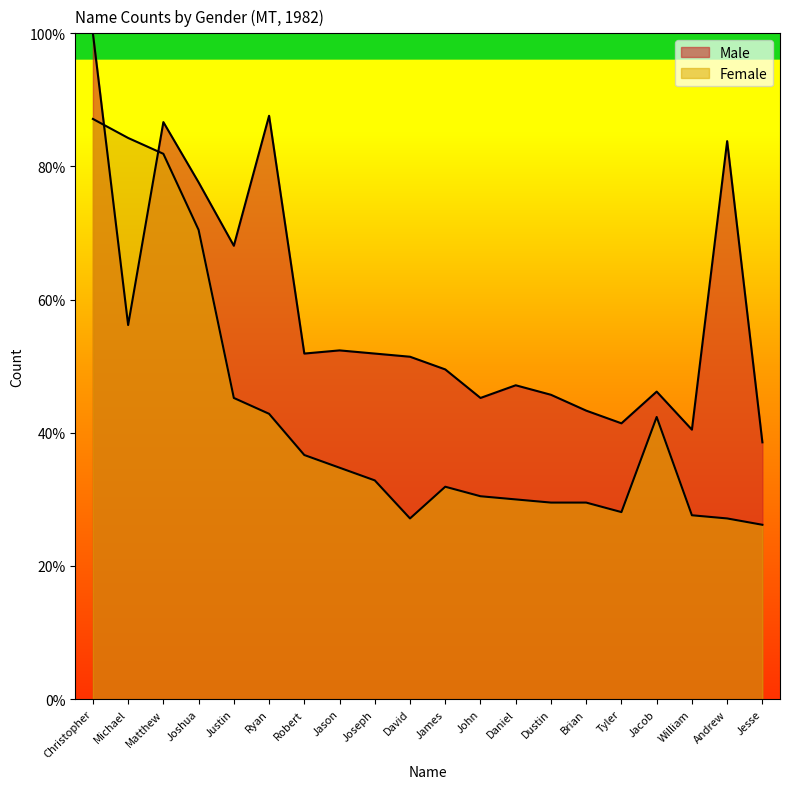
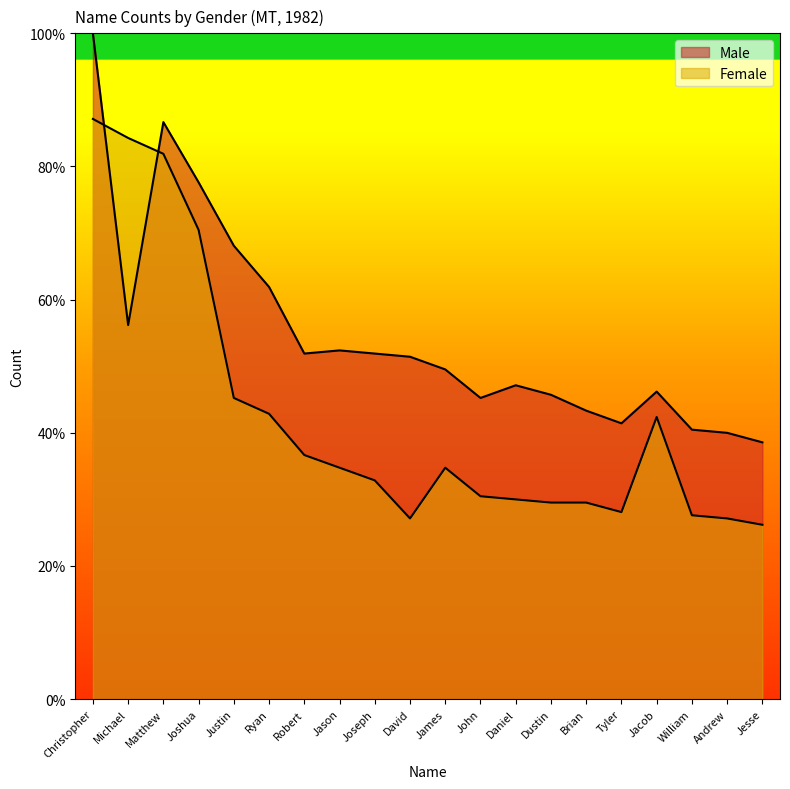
  {
    "Male": {
      "Christopher": "100%",
      "Michael": "56%",
      "Matthew": "87%",
      "Joshua": "78%",
      "Justin": "68%",
-     "Ryan": "88%",
+     "Ryan": "62%",
      "Robert": "52%",
      "Jason": "52%",
      "Joseph": "52%",
      "David": "51%",
      "James": "50%",
      "John": "45%",
      "Daniel": "47%",
      "Dustin": "46%",
      "Brian": "43%",
      "Tyler": "41%",
      "Jacob": "46%",
      "William": "40%",
-     "Andrew": "84%",
+     "Andrew": "40%",
      "Jesse": "39%"
    },
    "Female": {
      "Christopher": "87%",
      "Michael": "84%",
      "Matthew": "82%",
      "Joshua": "70%",
      "Justin": "45%",
      "Ryan": "43%",
      "Robert": "37%",
      "Jason": "35%",
      "Joseph": "33%",
      "David": "27%",
-     "James": "32%",
+     "James": "35%",
      "John": "30%",
      "Daniel": "30%",
      "Dustin": "30%",
      "Brian": "30%",
      "Tyler": "28%",
      "Jacob": "42%",
      "William": "28%",
      "Andrew": "27%",
      "Jesse": "26%"
    }
  }
